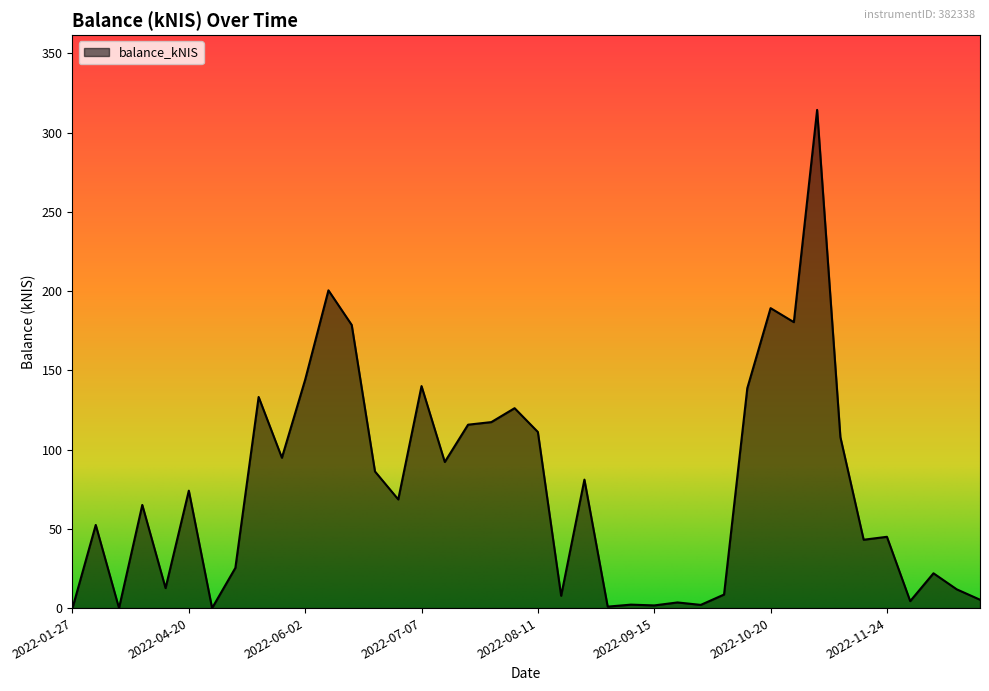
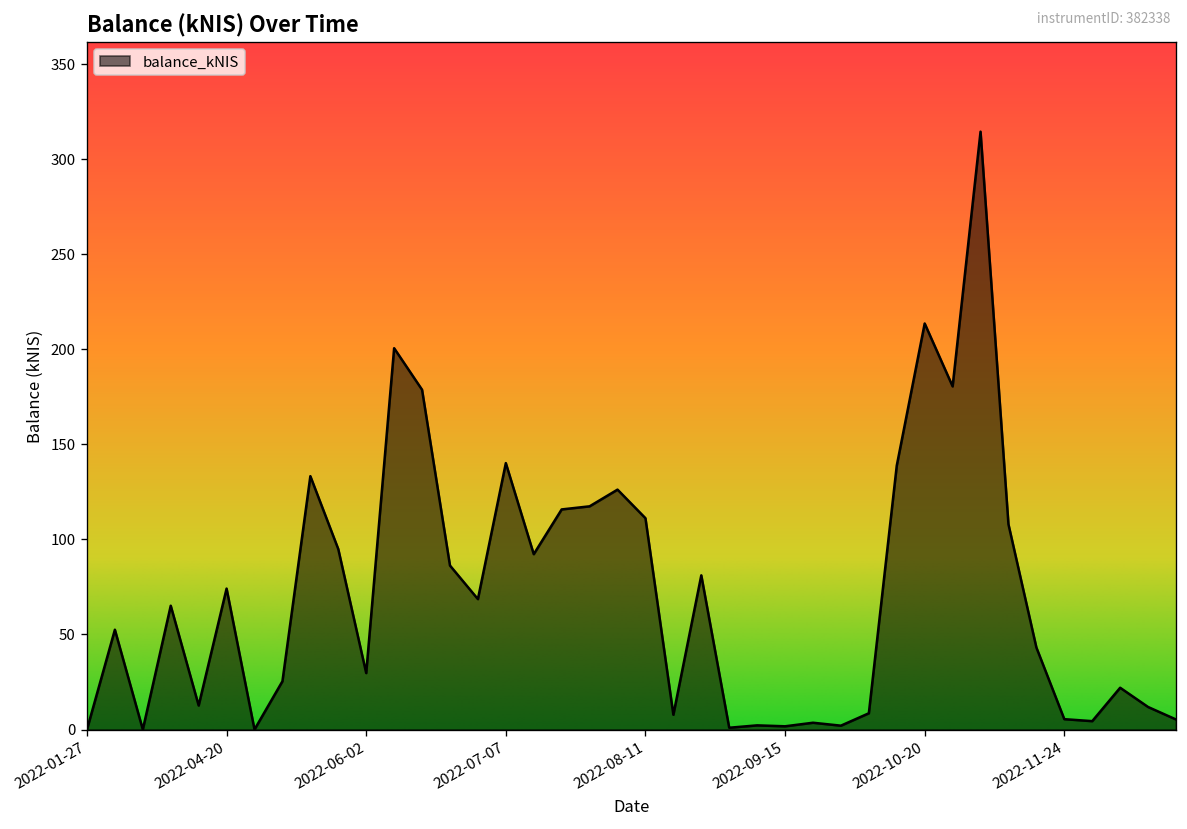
  {
    "2022-01-27": 0,
    "2022-04-20": 74,
-   "2022-06-02": 144,
+   "2022-06-02": 30,
    "2022-07-07": 140,
    "2022-08-11": 111,
    "2022-09-15": 2,
-   "2022-10-20": 189,
-   "2022-11-24": 45
+   "2022-10-20": 213,
+   "2022-11-24": 5
  }
